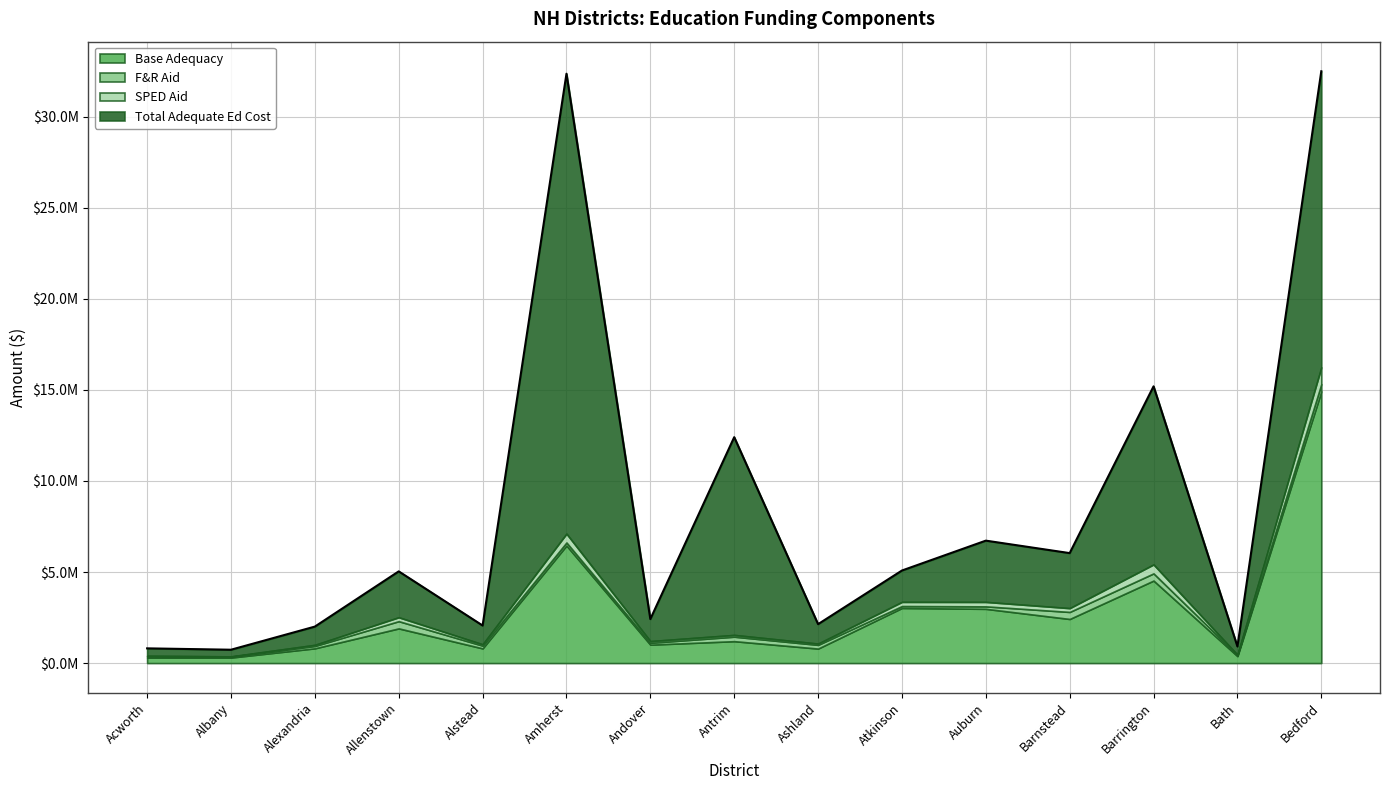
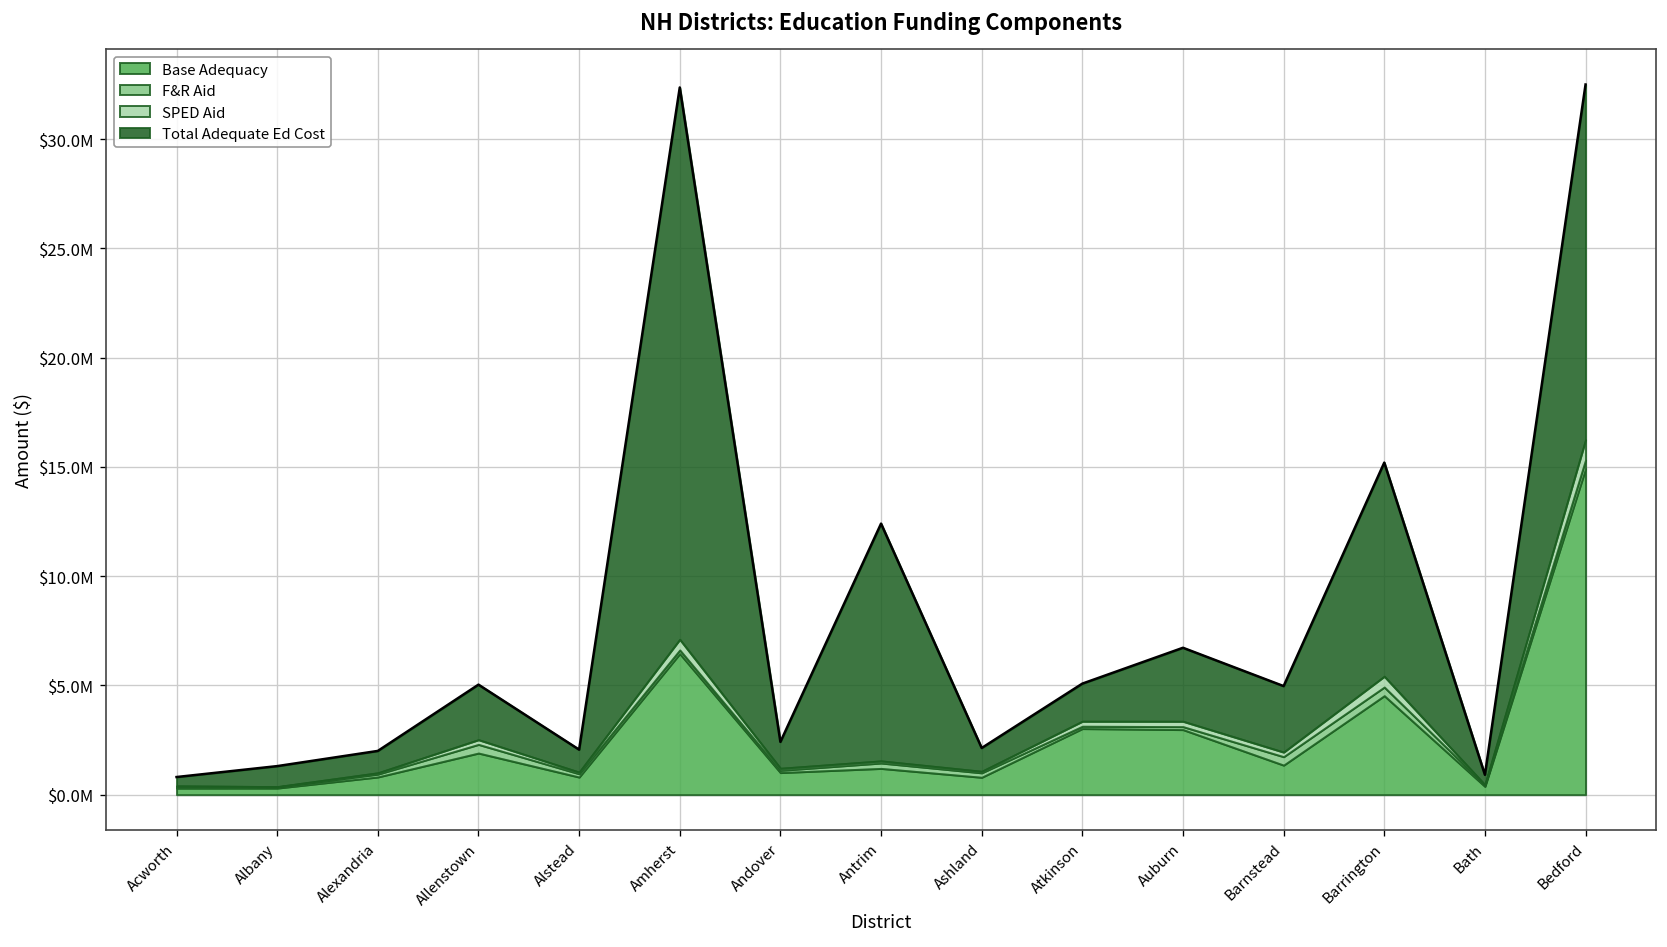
  {
    "Base Adequacy": {
      "Allenstown": "$1900000",
      "Alstead": "$800000",
      "Amherst": "$6500000",
      "Antrim": "$1200000",
      "Ashland": "$800000",
-     "Barnstead": "$2400000",
+     "Barnstead": "$1400000",
      "Barrington": "$4500000",
      "Bedford": "$14900000"
    },
    "Total Adequate Ed Cost": {
      "Acworth": "$400000",
-     "Albany": "$400000",
+     "Albany": "$900000",
      "Alexandria": "$1000000",
      "Allenstown": "$2500000",
      "Alstead": "$1000000",
      "Amherst": "$25300000",
      "Andover": "$1200000",
      "Antrim": "$10900000",
      "Ashland": "$1100000",
      "Atkinson": "$1700000",
      "Auburn": "$3400000",
      "Barnstead": "$3000000",
      "Barrington": "$9800000",
      "Bath": "$500000",
      "Bedford": "$16300000"
    }
  }
